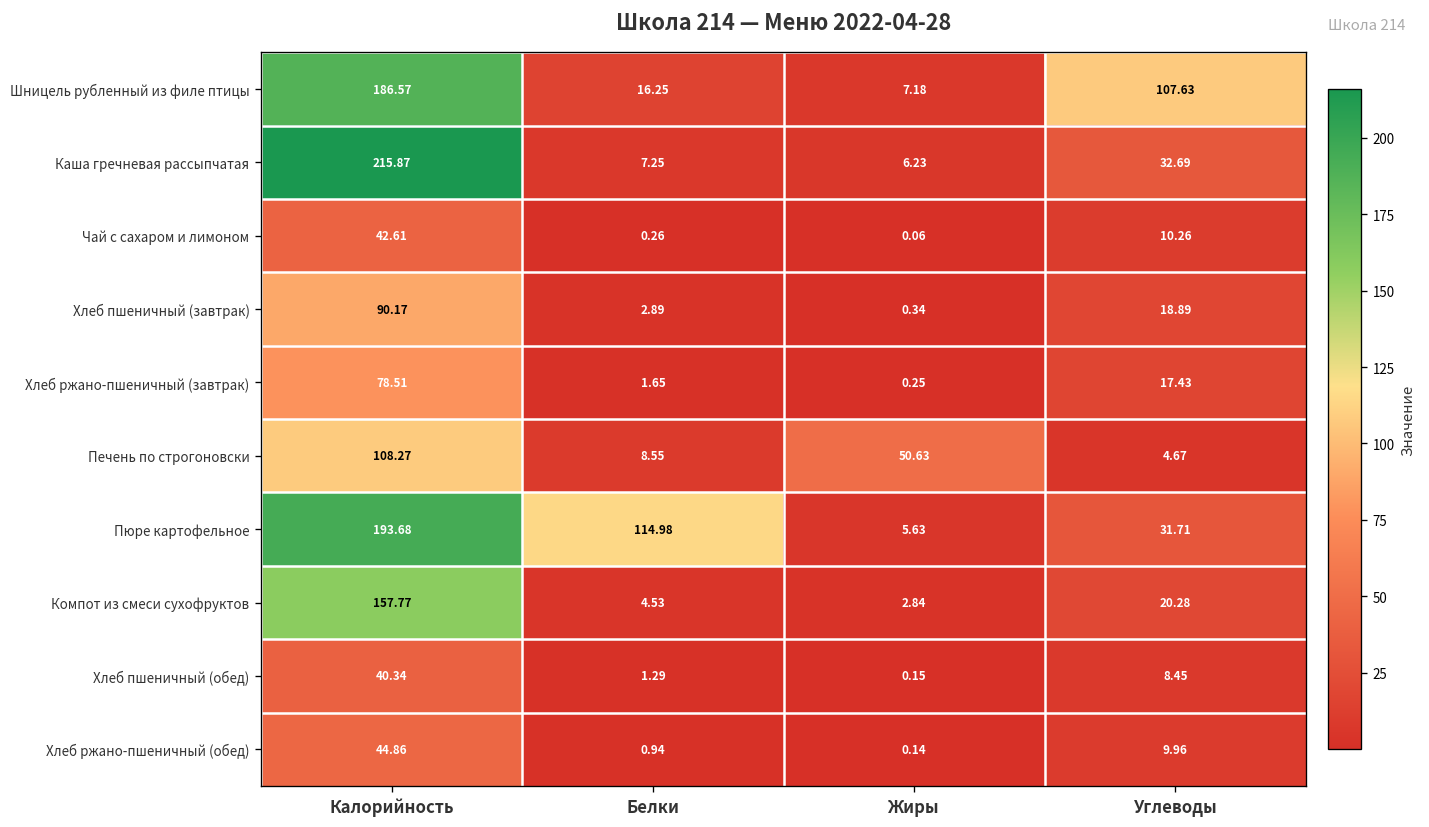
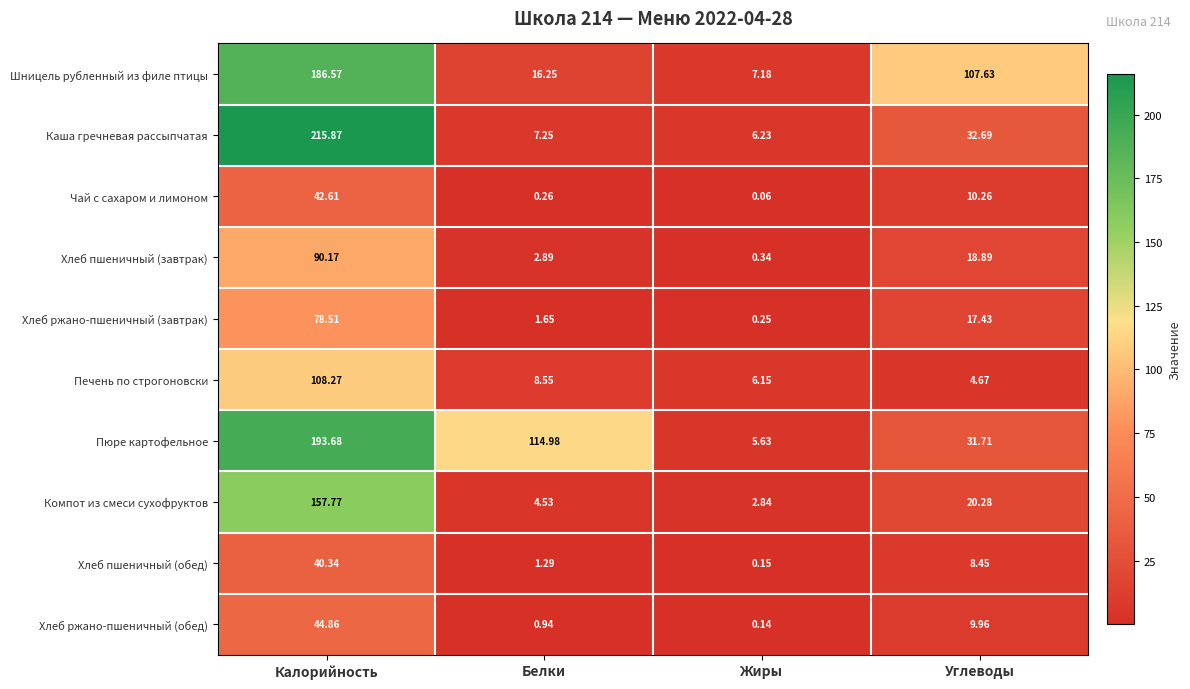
  {
    "Шницель рубленный из филе птицы": {
      "Калорийность": 186.57,
      "Белки": 16.25,
      "Жиры": 7.18,
      "Углеводы": 107.63
    },
    "Каша гречневая рассыпчатая": {
      "Калорийность": 215.87,
      "Белки": 7.25,
      "Жиры": 6.23,
      "Углеводы": 32.69
    },
    "Чай с сахаром и лимоном": {
      "Калорийность": 42.61,
      "Белки": 0.26,
      "Жиры": 0.06,
      "Углеводы": 10.26
    },
    "Хлеб пшеничный (завтрак)": {
      "Калорийность": 90.17,
      "Белки": 2.89,
      "Жиры": 0.34,
      "Углеводы": 18.89
    },
    "Хлеб ржано-пшеничный (завтрак)": {
      "Калорийность": 78.51,
      "Белки": 1.65,
      "Жиры": 0.25,
      "Углеводы": 17.43
    },
    "Печень по строгоновски": {
      "Калорийность": 108.27,
      "Белки": 8.55,
-     "Жиры": 50.63,
+     "Жиры": 6.15,
      "Углеводы": 4.67
    },
    "Пюре картофельное": {
      "Калорийность": 193.68,
      "Белки": 114.98,
      "Жиры": 5.63,
      "Углеводы": 31.71
    },
    "Компот из смеси сухофруктов": {
      "Калорийность": 157.77,
      "Белки": 4.53,
      "Жиры": 2.84,
      "Углеводы": 20.28
    },
    "Хлеб пшеничный (обед)": {
      "Калорийность": 40.34,
      "Белки": 1.29,
      "Жиры": 0.15,
      "Углеводы": 8.45
    },
    "Хлеб ржано-пшеничный (обед)": {
      "Калорийность": 44.86,
      "Белки": 0.94,
      "Жиры": 0.14,
      "Углеводы": 9.96
    }
  }
